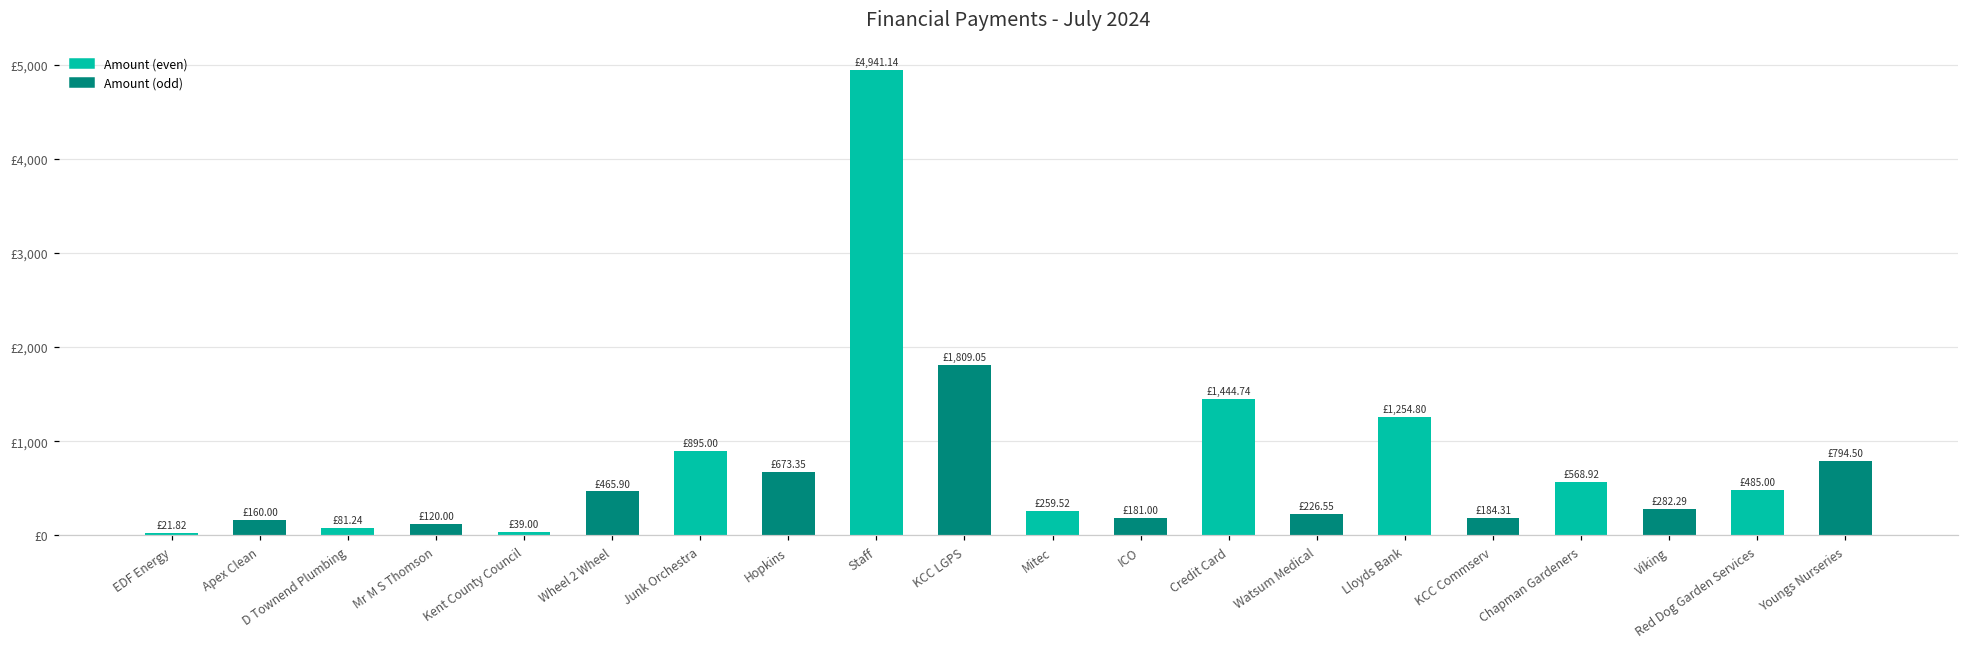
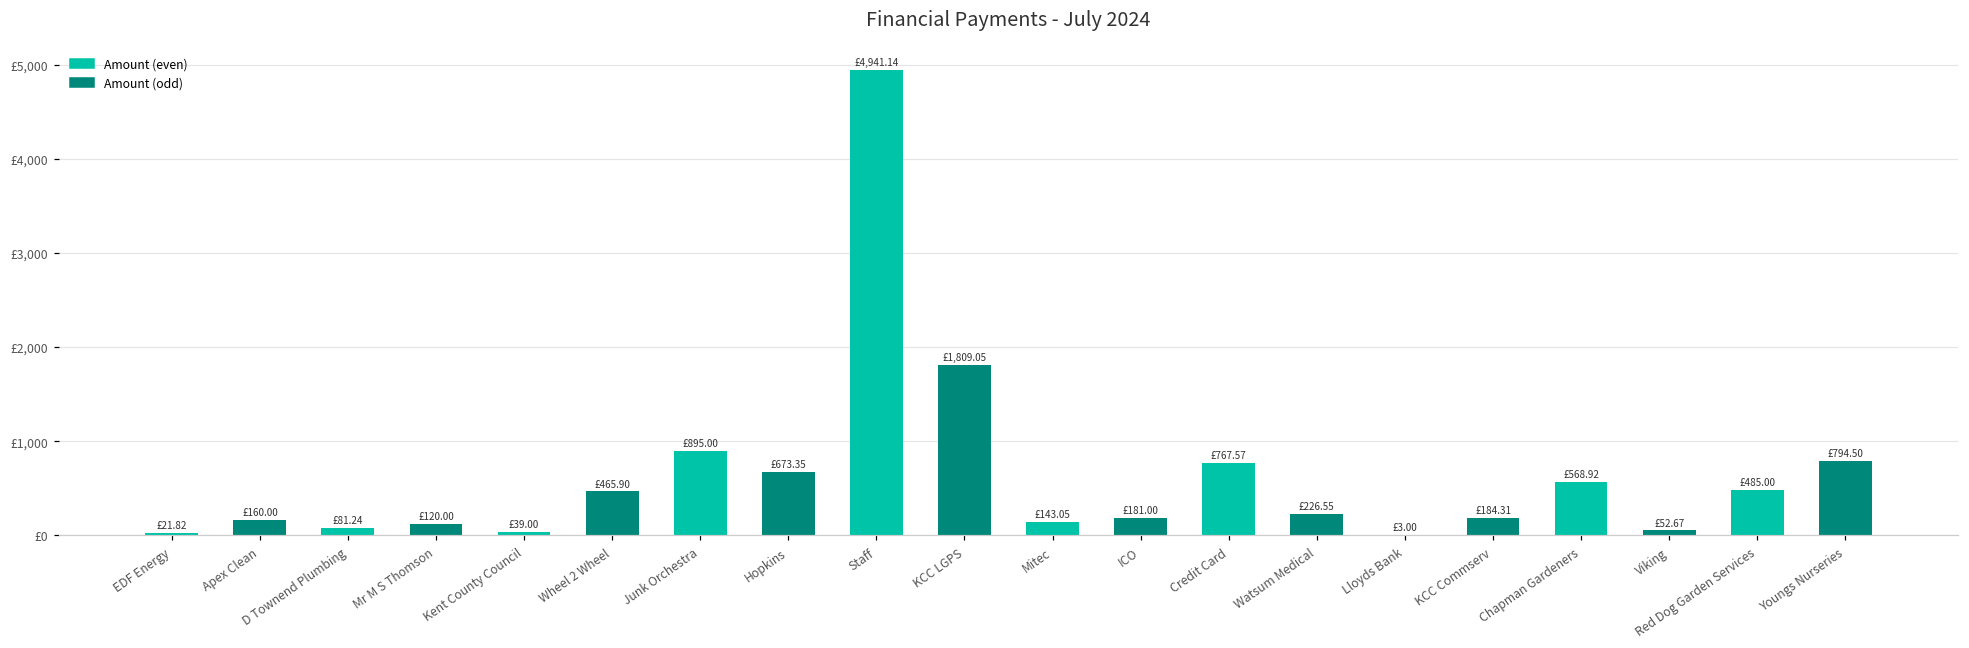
  {
    "EDF Energy": "£21.82",
    "Apex Clean": "£160.00",
    "D Townend Plumbing": "£81.24",
    "Mr M S Thomson": "£120.00",
    "Kent County Council": "£39.00",
    "Wheel 2 Wheel": "£465.90",
    "Junk Orchestra": "£895.00",
    "Hopkins": "£673.35",
    "Staff": "£4,941.14",
    "KCC LGPS": "£1,809.05",
-   "Mitec": "£259.52",
+   "Mitec": "£143.05",
    "ICO": "£181.00",
-   "Credit Card": "£1,444.74",
+   "Credit Card": "£767.57",
    "Watsum Medical": "£226.55",
-   "Lloyds Bank": "£1,254.80",
+   "Lloyds Bank": "£3.00",
    "KCC Commserv": "£184.31",
    "Chapman Gardeners": "£568.92",
-   "Viking": "£282.29",
+   "Viking": "£52.67",
    "Red Dog Garden Services": "£485.00",
    "Youngs Nurseries": "£794.50"
  }
